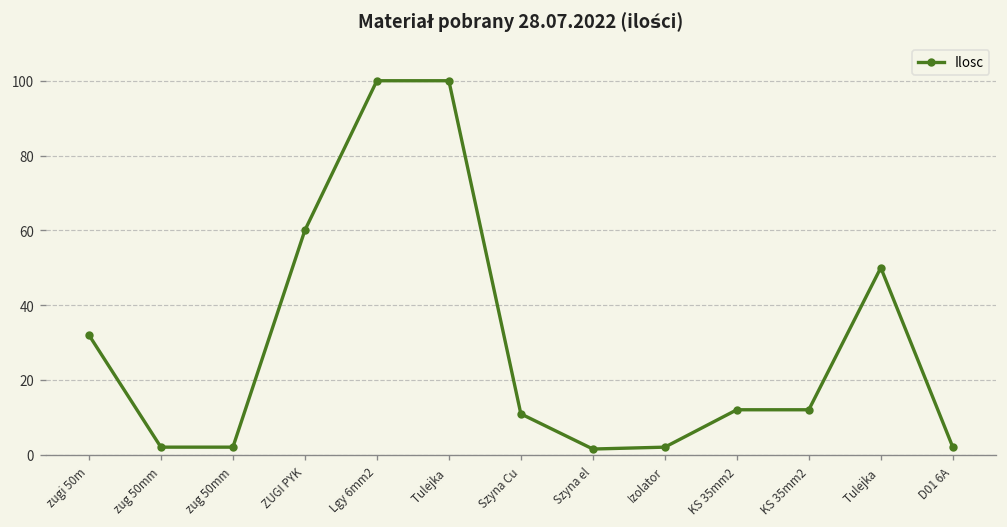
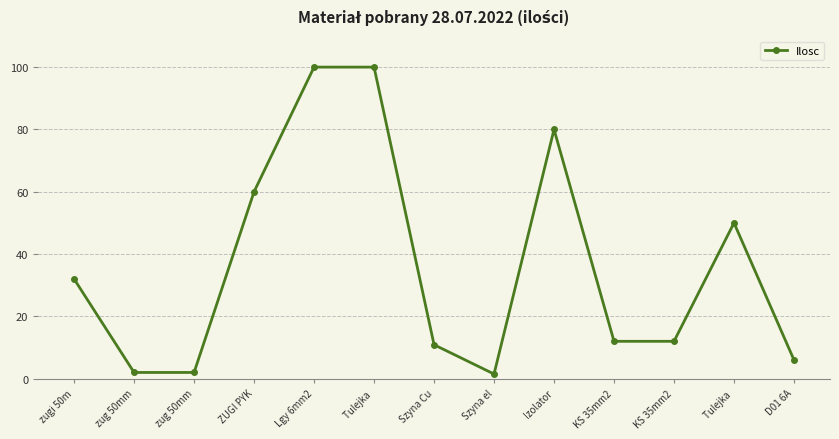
  {
    "zugi 50m": 32,
    "ZUGI PYK": 60,
    "Lgy 6mm2": 100,
    "Szyna Cu": 11,
    "Szyna el": 2,
-   "Izolator": 2,
-   "D01 6A": 2
+   "Izolator": 80,
+   "D01 6A": 6
  }
